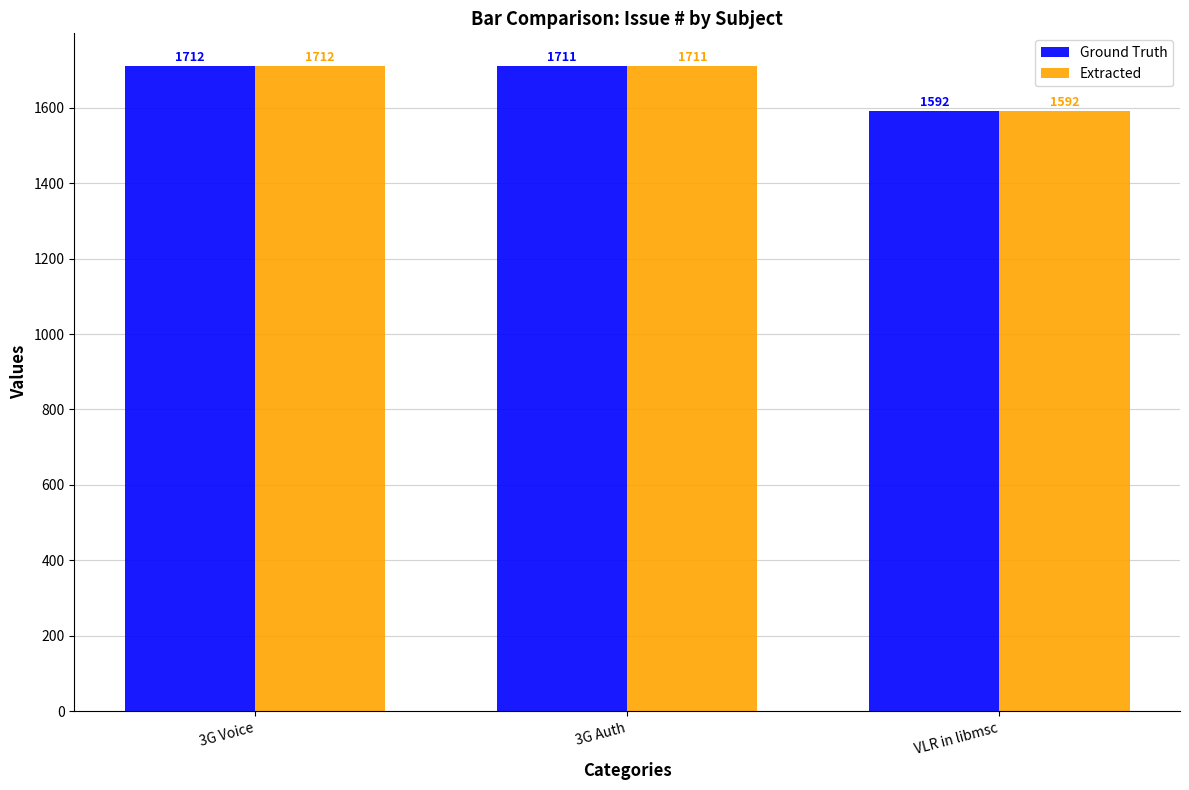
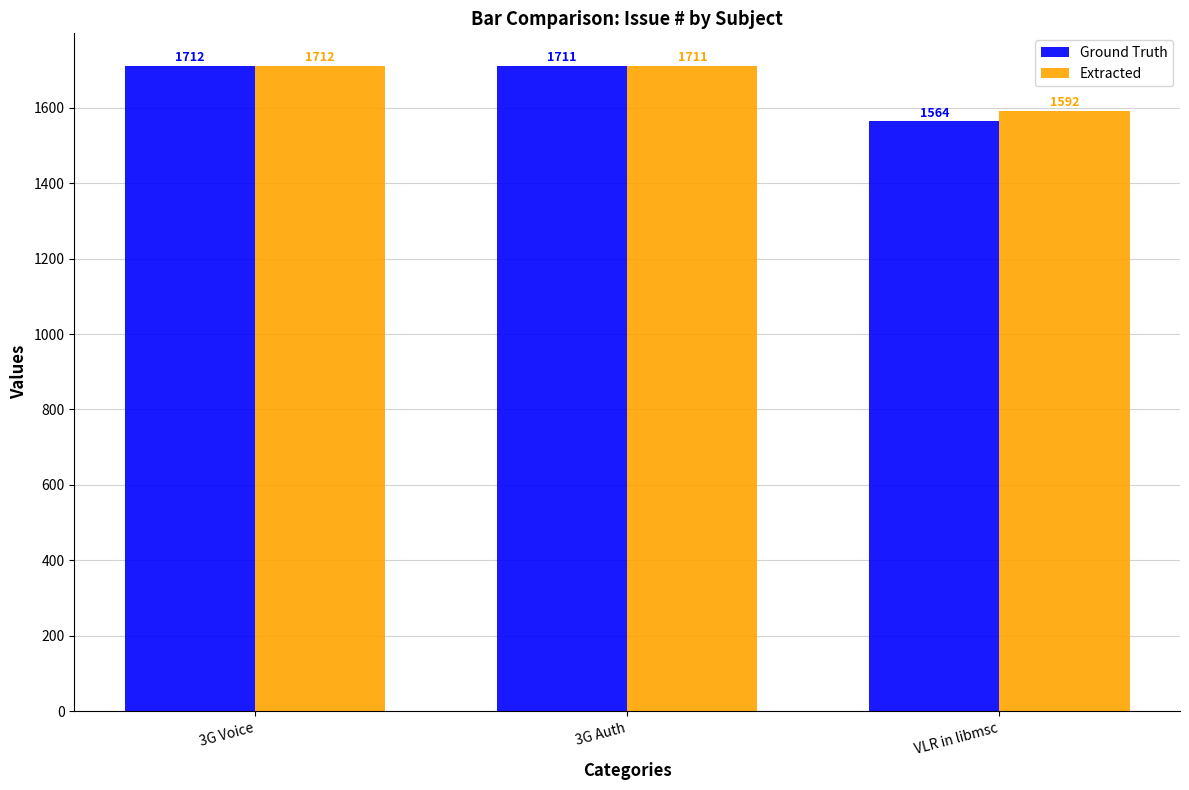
  {
    "Ground Truth": {
      "3G Voice": 1712,
      "3G Auth": 1711,
-     "VLR in libmsc": 1592
+     "VLR in libmsc": 1564
    },
    "Extracted": {
      "3G Voice": 1712,
      "3G Auth": 1711,
      "VLR in libmsc": 1592
    }
  }
